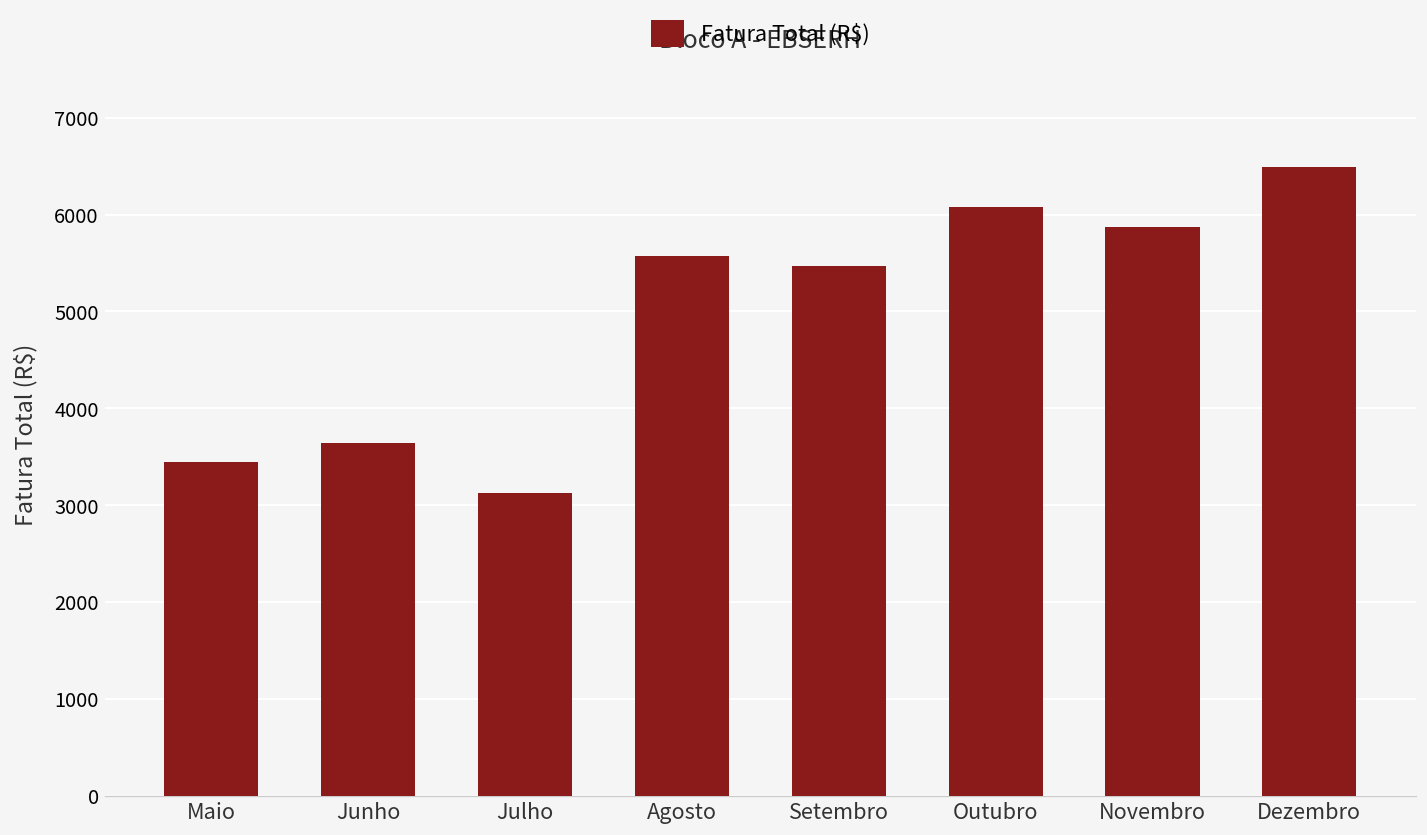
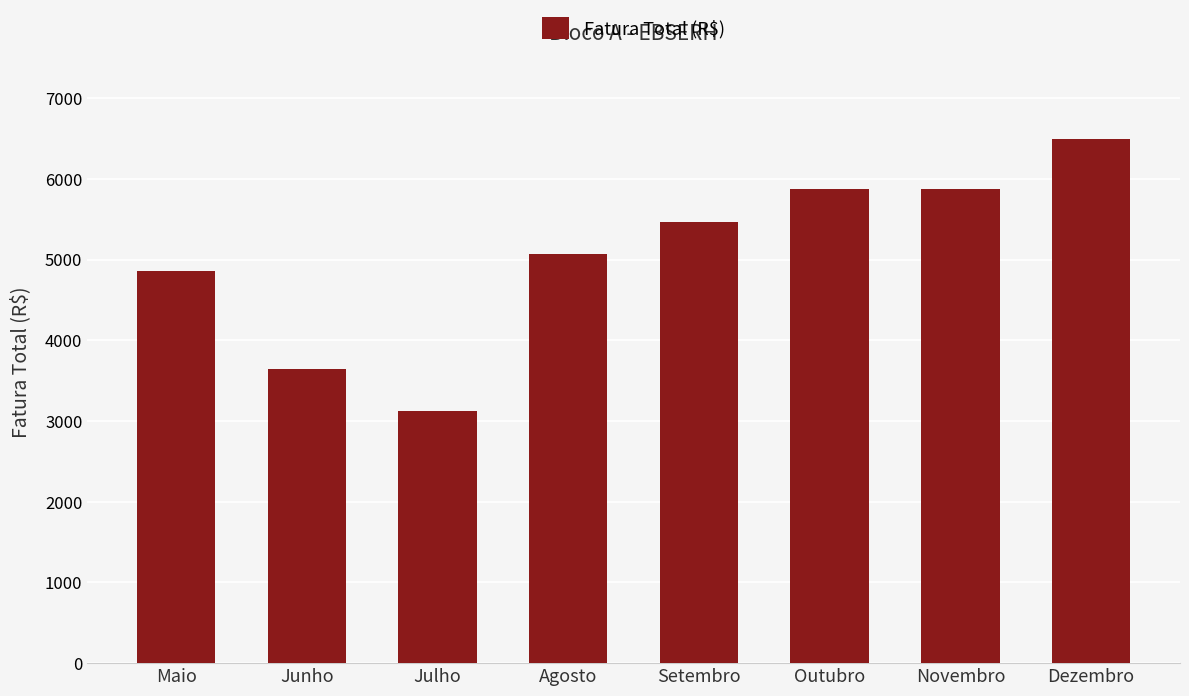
  {
-   "Maio": 3400,
+   "Maio": 4900,
    "Junho": 3600,
    "Julho": 3100,
-   "Agosto": 5600,
+   "Agosto": 5100,
    "Setembro": 5500,
-   "Outubro": 6100,
+   "Outubro": 5900,
    "Novembro": 5900,
    "Dezembro": 6500
  }
